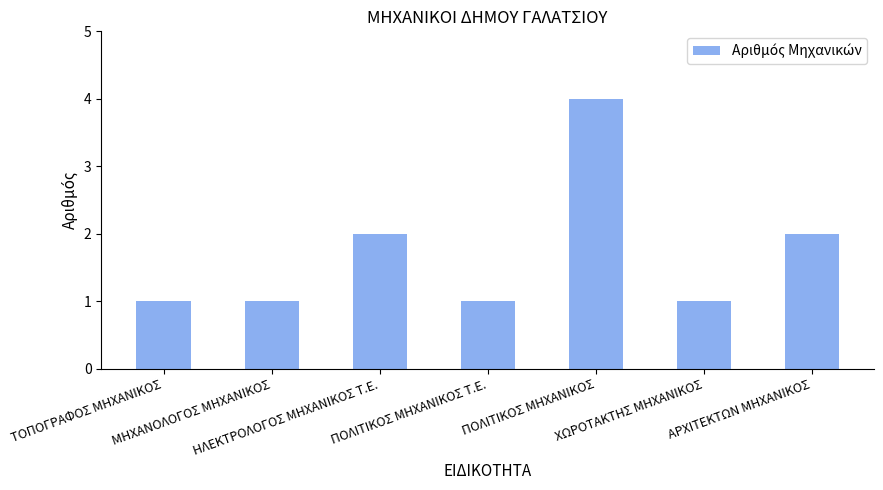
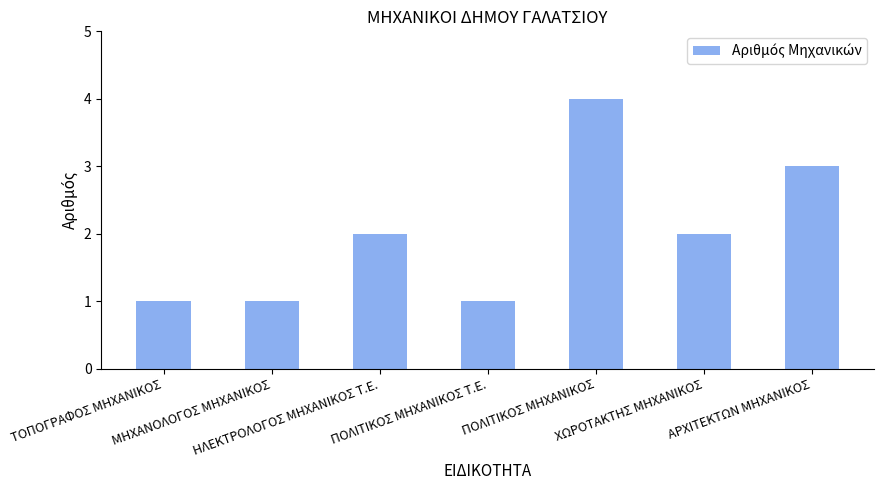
  {
    "ΤΟΠΟΓΡΑΦΟΣ ΜΗΧΑΝΙΚΟΣ": 1,
    "ΜΗΧΑΝΟΛΟΓΟΣ ΜΗΧΑΝΙΚΟΣ": 1,
    "ΗΛΕΚΤΡΟΛΟΓΟΣ ΜΗΧΑΝΙΚΟΣ Τ.Ε.": 2,
    "ΠΟΛΙΤΙΚΟΣ ΜΗΧΑΝΙΚΟΣ Τ.Ε.": 1,
    "ΠΟΛΙΤΙΚΟΣ ΜΗΧΑΝΙΚΟΣ": 4,
-   "ΧΩΡΟΤΑΚΤΗΣ ΜΗΧΑΝΙΚΟΣ": 1,
-   "ΑΡΧΙΤΕΚΤΩΝ ΜΗΧΑΝΙΚΟΣ": 2
+   "ΧΩΡΟΤΑΚΤΗΣ ΜΗΧΑΝΙΚΟΣ": 2,
+   "ΑΡΧΙΤΕΚΤΩΝ ΜΗΧΑΝΙΚΟΣ": 3
  }
